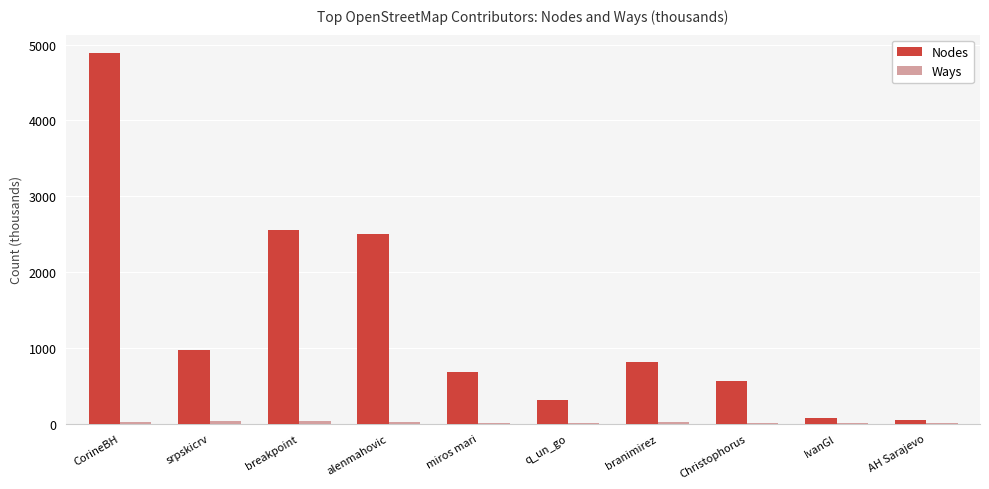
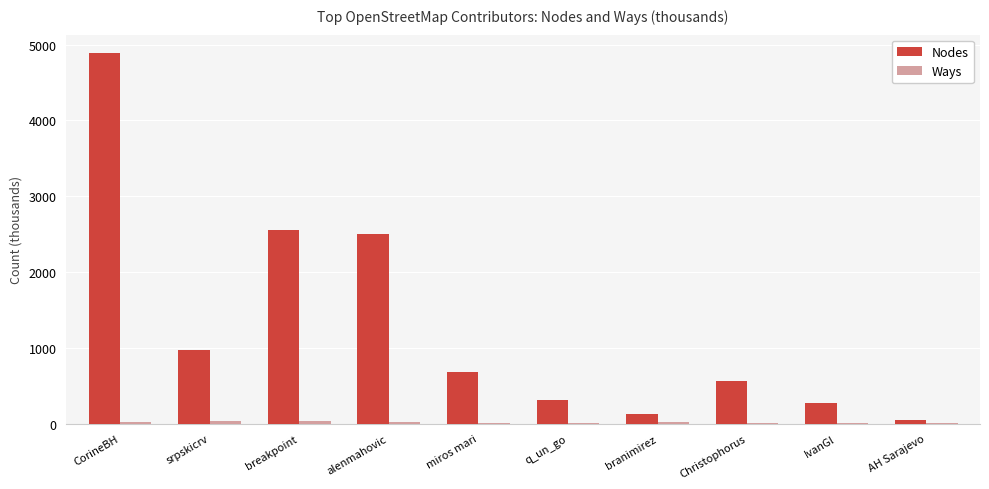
  {
    "Nodes": {
      "CorineBH": 4900,
      "srpskicrv": 1000,
      "breakpoint": 2600,
      "alenmahovic": 2500,
      "miros mari": 700,
      "q_un_go": 300,
-     "branimirez": 800,
+     "branimirez": 100,
      "Christophorus": 600,
-     "IvanGl": 100,
+     "IvanGl": 300,
      "AH Sarajevo": 0
    }
  }
